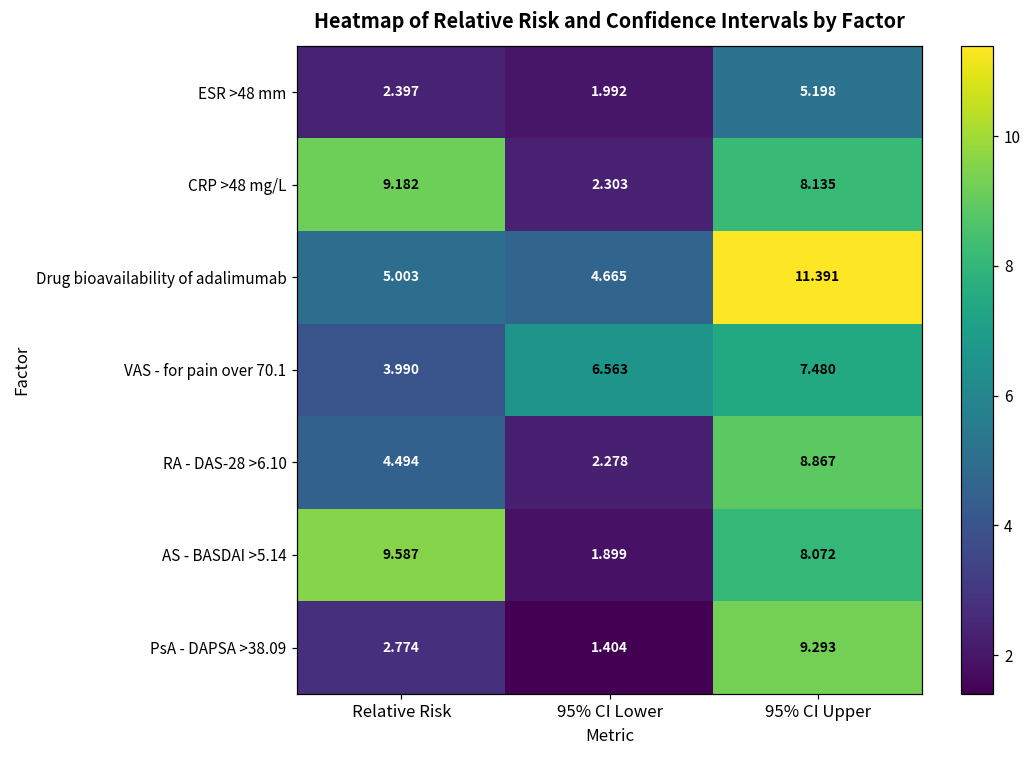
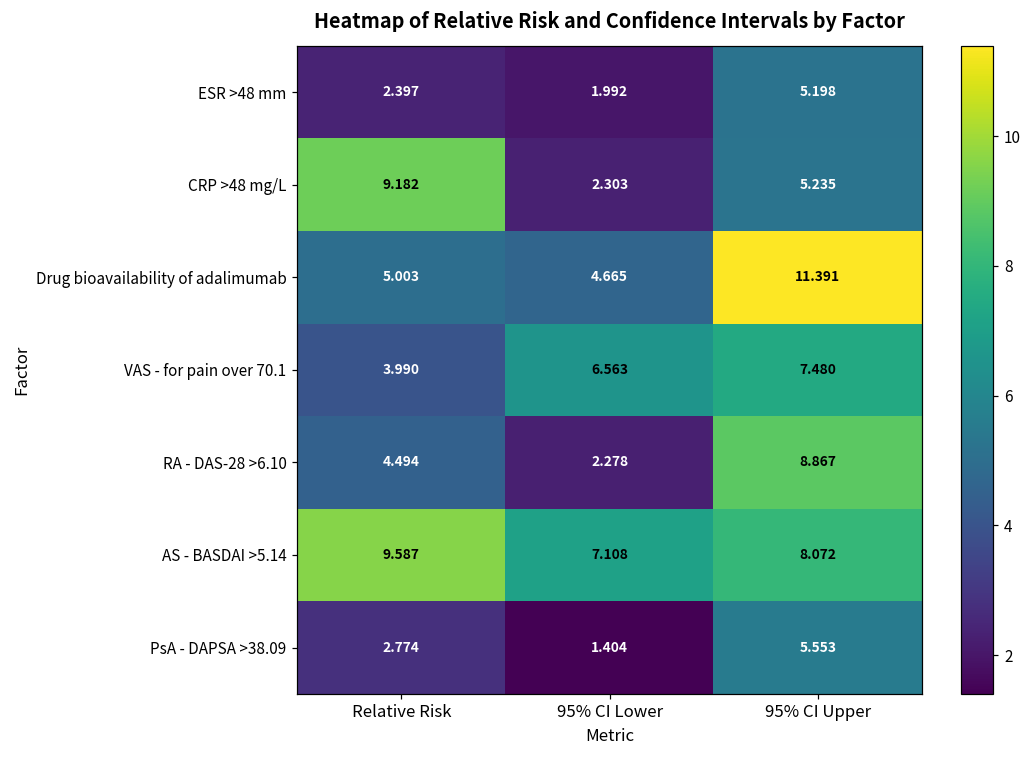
  {
    "ESR >48 mm": {
      "Relative Risk": 2.397,
      "95% CI Lower": 1.992,
      "95% CI Upper": 5.198
    },
    "CRP >48 mg/L": {
      "Relative Risk": 9.182,
      "95% CI Lower": 2.303,
-     "95% CI Upper": 8.135
+     "95% CI Upper": 5.235
    },
    "Drug bioavailability of adalimumab": {
      "Relative Risk": 5.003,
      "95% CI Lower": 4.665,
      "95% CI Upper": 11.391
    },
    "VAS - for pain over 70.1": {
      "Relative Risk": 3.990,
      "95% CI Lower": 6.563,
      "95% CI Upper": 7.480
    },
    "RA - DAS-28 >6.10": {
      "Relative Risk": 4.494,
      "95% CI Lower": 2.278,
      "95% CI Upper": 8.867
    },
    "AS - BASDAI >5.14": {
      "Relative Risk": 9.587,
-     "95% CI Lower": 1.899,
+     "95% CI Lower": 7.108,
      "95% CI Upper": 8.072
    },
    "PsA - DAPSA >38.09": {
      "Relative Risk": 2.774,
      "95% CI Lower": 1.404,
-     "95% CI Upper": 9.293
+     "95% CI Upper": 5.553
    }
  }
